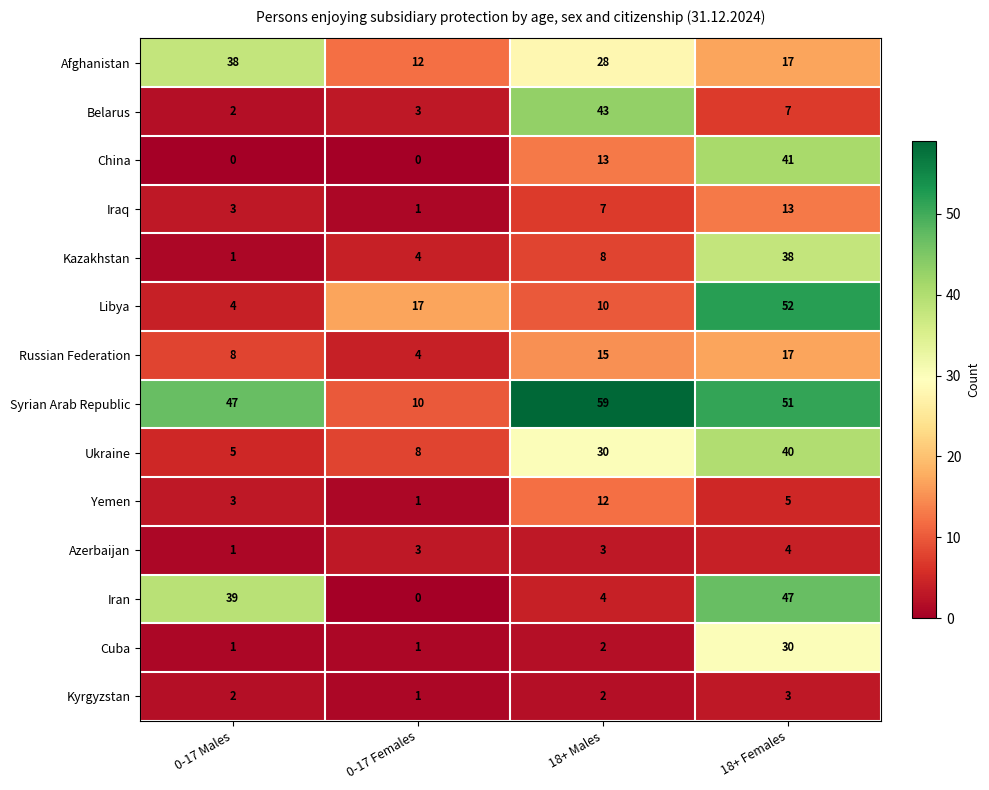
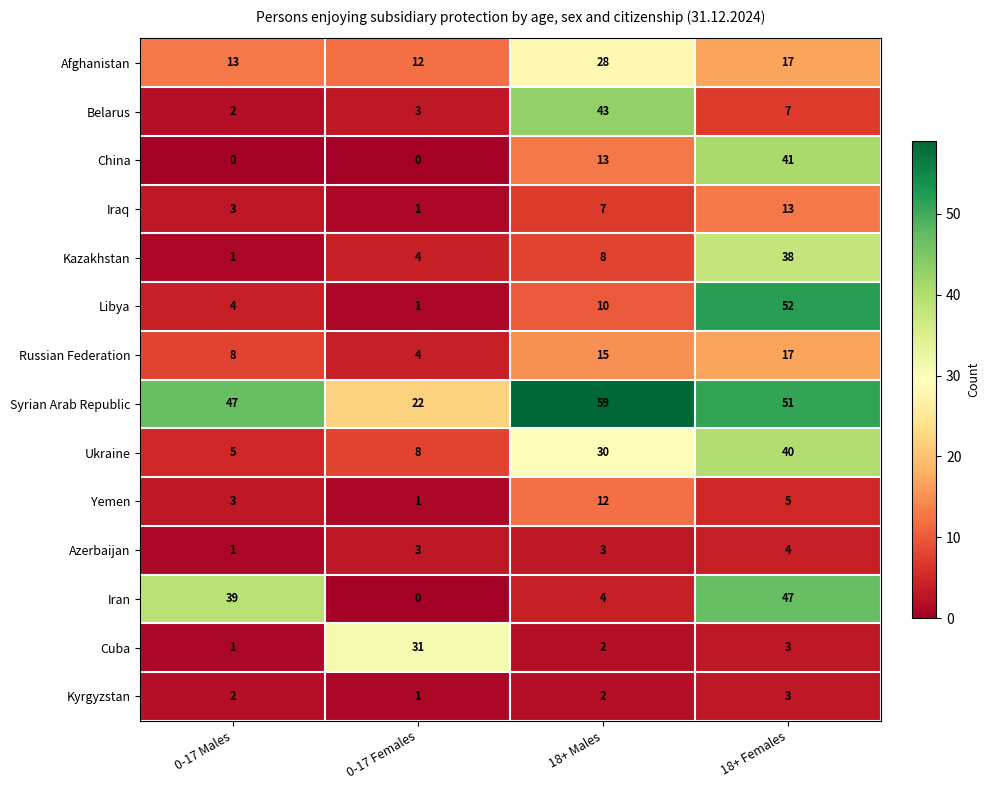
  {
    "Afghanistan": {
-     "0-17 Males": 38,
+     "0-17 Males": 13,
      "0-17 Females": 12,
      "18+ Males": 28,
      "18+ Females": 17
    },
    "Belarus": {
      "0-17 Males": 2,
      "0-17 Females": 3,
      "18+ Males": 43,
      "18+ Females": 7
    },
    "China": {
      "0-17 Males": 0,
      "0-17 Females": 0,
      "18+ Males": 13,
      "18+ Females": 41
    },
    "Iraq": {
      "0-17 Males": 3,
      "0-17 Females": 1,
      "18+ Males": 7,
      "18+ Females": 13
    },
    "Kazakhstan": {
      "0-17 Males": 1,
      "0-17 Females": 4,
      "18+ Males": 8,
      "18+ Females": 38
    },
    "Libya": {
      "0-17 Males": 4,
-     "0-17 Females": 17,
+     "0-17 Females": 1,
      "18+ Males": 10,
      "18+ Females": 52
    },
    "Russian Federation": {
      "0-17 Males": 8,
      "0-17 Females": 4,
      "18+ Males": 15,
      "18+ Females": 17
    },
    "Syrian Arab Republic": {
      "0-17 Males": 47,
-     "0-17 Females": 10,
+     "0-17 Females": 22,
      "18+ Males": 59,
      "18+ Females": 51
    },
    "Ukraine": {
      "0-17 Males": 5,
      "0-17 Females": 8,
      "18+ Males": 30,
      "18+ Females": 40
    },
    "Yemen": {
      "0-17 Males": 3,
      "0-17 Females": 1,
      "18+ Males": 12,
      "18+ Females": 5
    },
    "Azerbaijan": {
      "0-17 Males": 1,
      "0-17 Females": 3,
      "18+ Males": 3,
      "18+ Females": 4
    },
    "Iran": {
      "0-17 Males": 39,
      "0-17 Females": 0,
      "18+ Males": 4,
      "18+ Females": 47
    },
    "Cuba": {
      "0-17 Males": 1,
-     "0-17 Females": 1,
+     "0-17 Females": 31,
      "18+ Males": 2,
-     "18+ Females": 30
+     "18+ Females": 3
    },
    "Kyrgyzstan": {
      "0-17 Males": 2,
      "0-17 Females": 1,
      "18+ Males": 2,
      "18+ Females": 3
    }
  }
